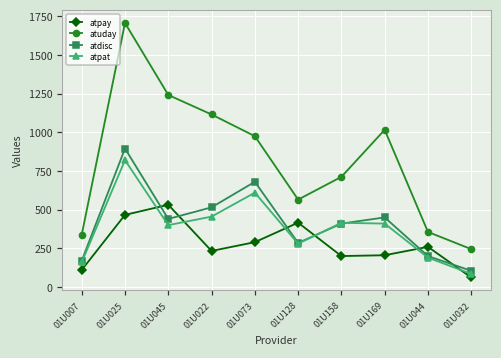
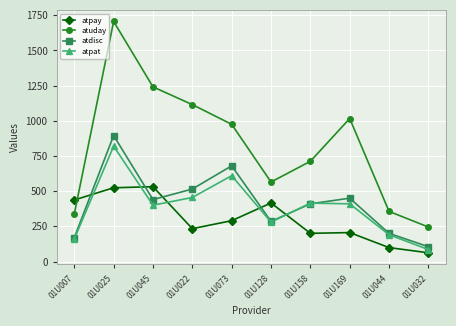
  {
    "atpay": {
-     "01U007": 110,
-     "01U025": 470,
+     "01U007": 440,
+     "01U025": 520,
      "01U045": 530,
      "01U022": 230,
      "01U073": 290,
      "01U128": 420,
      "01U158": 200,
      "01U169": 210,
-     "01U044": 260,
+     "01U044": 100,
      "01U032": 60
    }
  }
